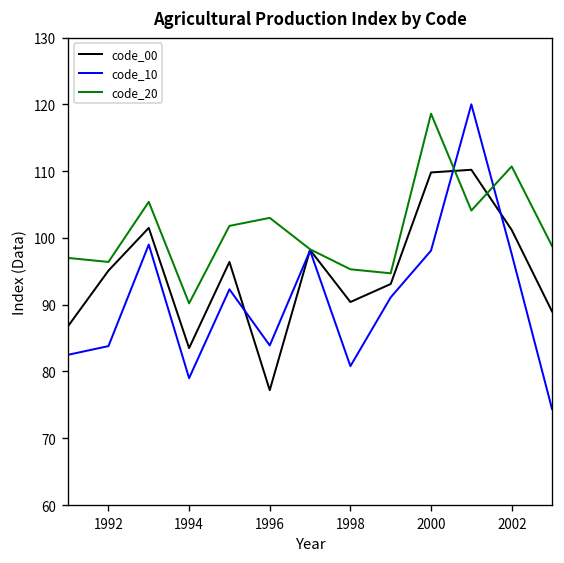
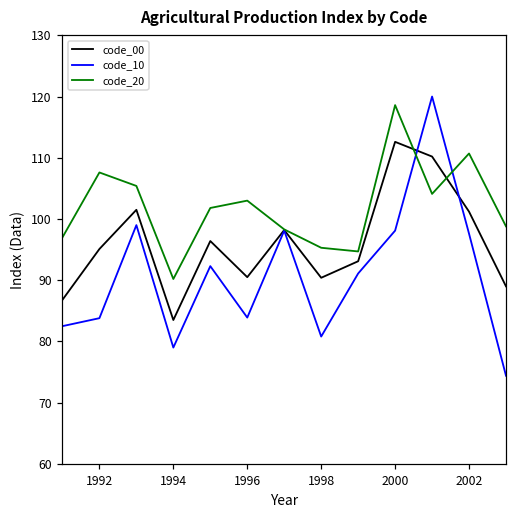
  {
    "code_00": {
      "1992": 95,
      "1994": 84,
-     "1996": 77,
+     "1996": 91,
      "1998": 90,
-     "2000": 110,
+     "2000": 113,
      "2002": 101
    },
    "code_10": {
      "1992": 84,
      "1994": 79,
      "1996": 84,
      "1998": 81,
      "2000": 98,
      "2002": 98
    },
    "code_20": {
-     "1992": 96,
+     "1992": 108,
      "1994": 90,
      "1996": 103,
      "1998": 95,
      "2000": 119,
      "2002": 111
    }
  }
